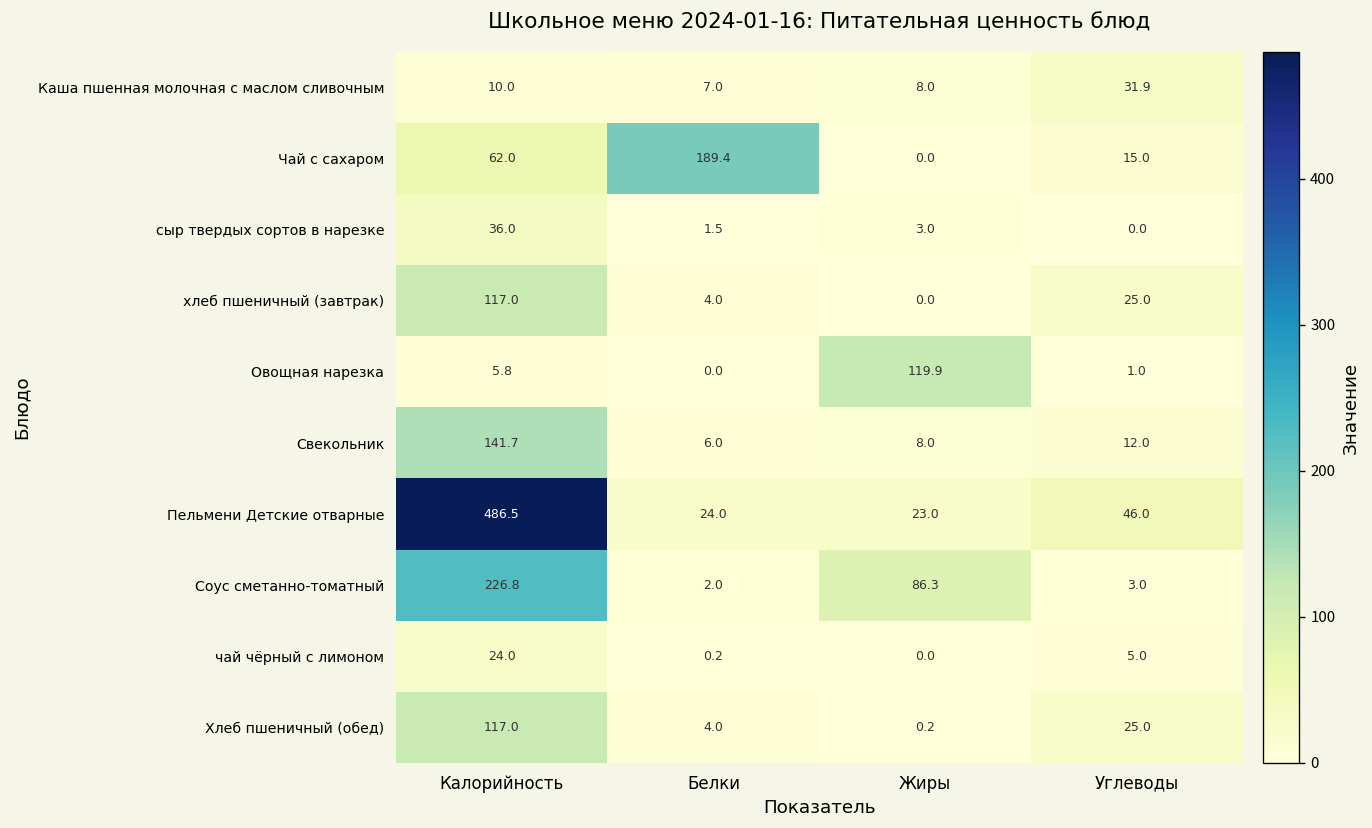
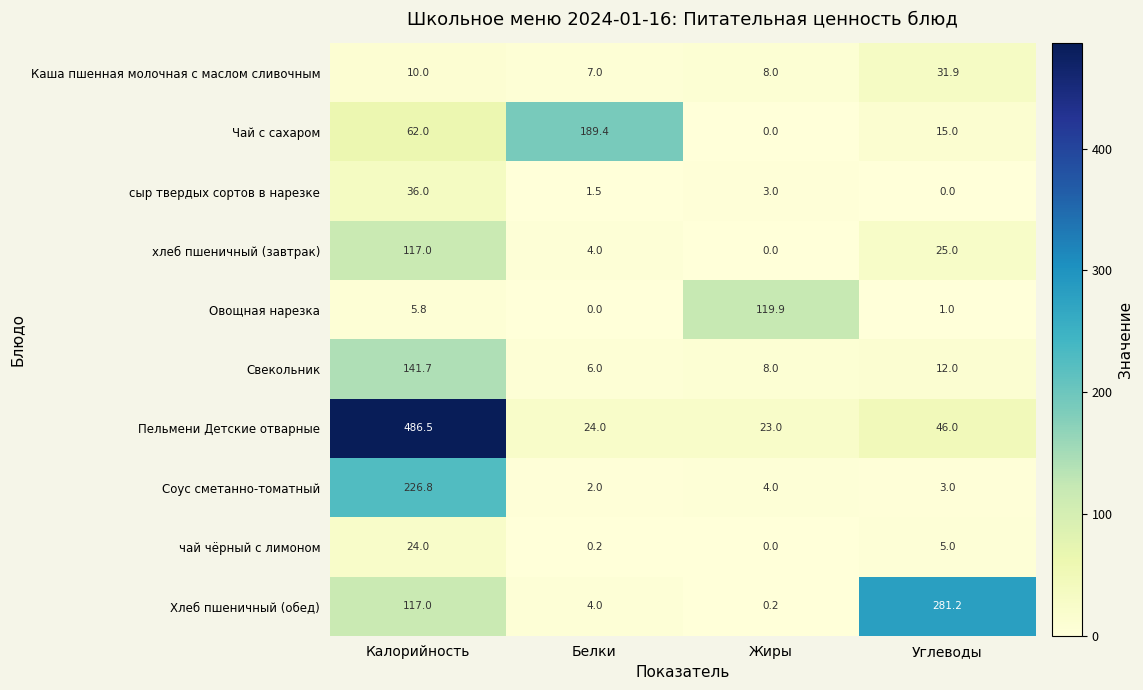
  {
    "Каша пшенная молочная с маслом сливочным": {
      "Калорийность": 10.0,
      "Белки": 7.0,
      "Жиры": 8.0,
      "Углеводы": 31.9
    },
    "Чай с сахаром": {
      "Калорийность": 62.0,
      "Белки": 189.4,
      "Жиры": 0.0,
      "Углеводы": 15.0
    },
    "сыр твердых сортов в нарезке": {
      "Калорийность": 36.0,
      "Белки": 1.5,
      "Жиры": 3.0,
      "Углеводы": 0.0
    },
    "хлеб пшеничный (завтрак)": {
      "Калорийность": 117.0,
      "Белки": 4.0,
      "Жиры": 0.0,
      "Углеводы": 25.0
    },
    "Овощная нарезка": {
      "Калорийность": 5.8,
      "Белки": 0.0,
      "Жиры": 119.9,
      "Углеводы": 1.0
    },
    "Свекольник": {
      "Калорийность": 141.7,
      "Белки": 6.0,
      "Жиры": 8.0,
      "Углеводы": 12.0
    },
    "Пельмени Детские отварные": {
      "Калорийность": 486.5,
      "Белки": 24.0,
      "Жиры": 23.0,
      "Углеводы": 46.0
    },
    "Соус сметанно-томатный": {
      "Калорийность": 226.8,
      "Белки": 2.0,
-     "Жиры": 86.3,
+     "Жиры": 4.0,
      "Углеводы": 3.0
    },
    "чай чёрный с лимоном": {
      "Калорийность": 24.0,
      "Белки": 0.2,
      "Жиры": 0.0,
      "Углеводы": 5.0
    },
    "Хлеб пшеничный (обед)": {
      "Калорийность": 117.0,
      "Белки": 4.0,
      "Жиры": 0.2,
-     "Углеводы": 25.0
+     "Углеводы": 281.2
    }
  }
